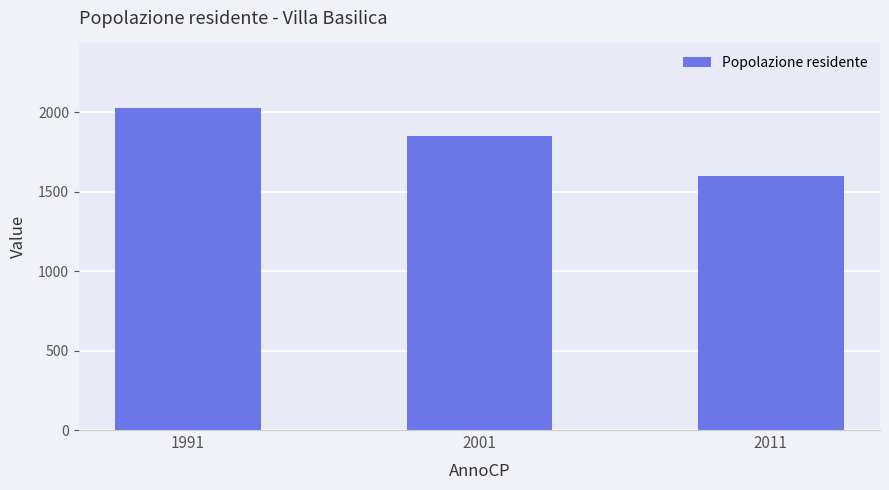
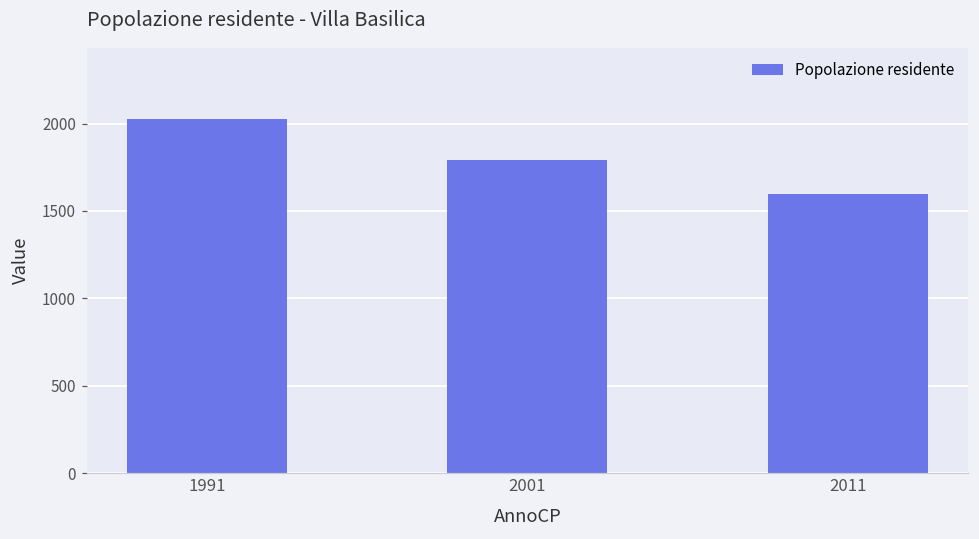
  {
    "1991": 2030,
-   "2001": 1850,
+   "2001": 1790,
    "2011": 1600
  }
